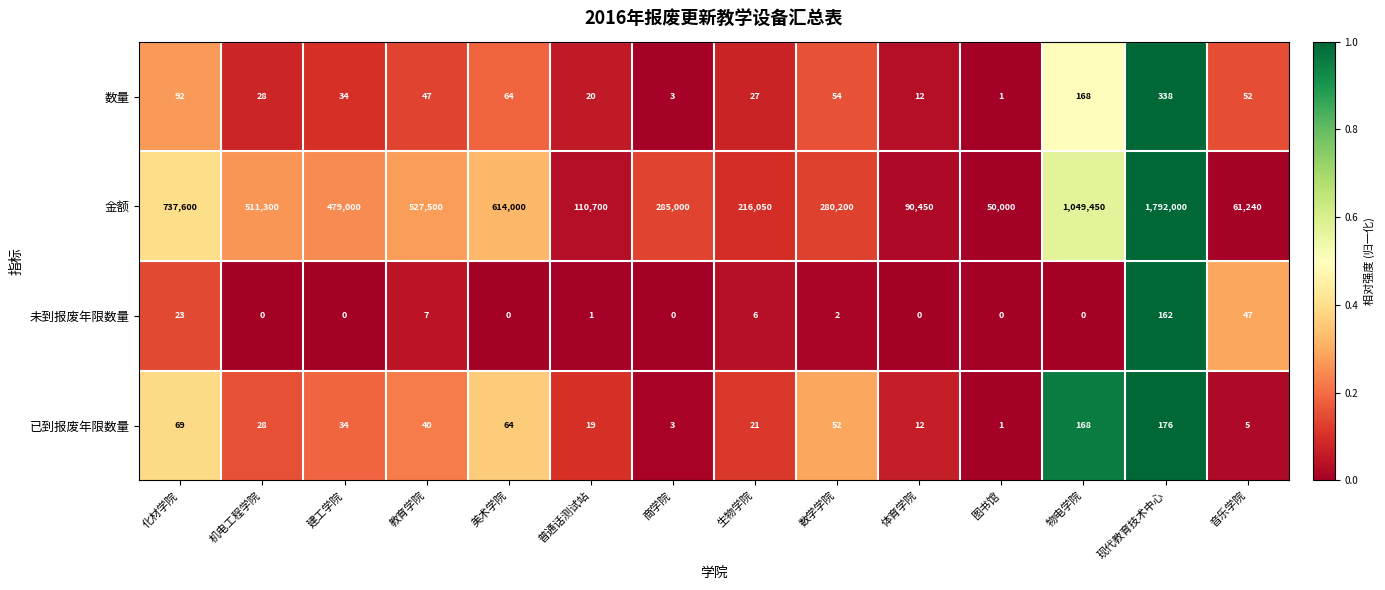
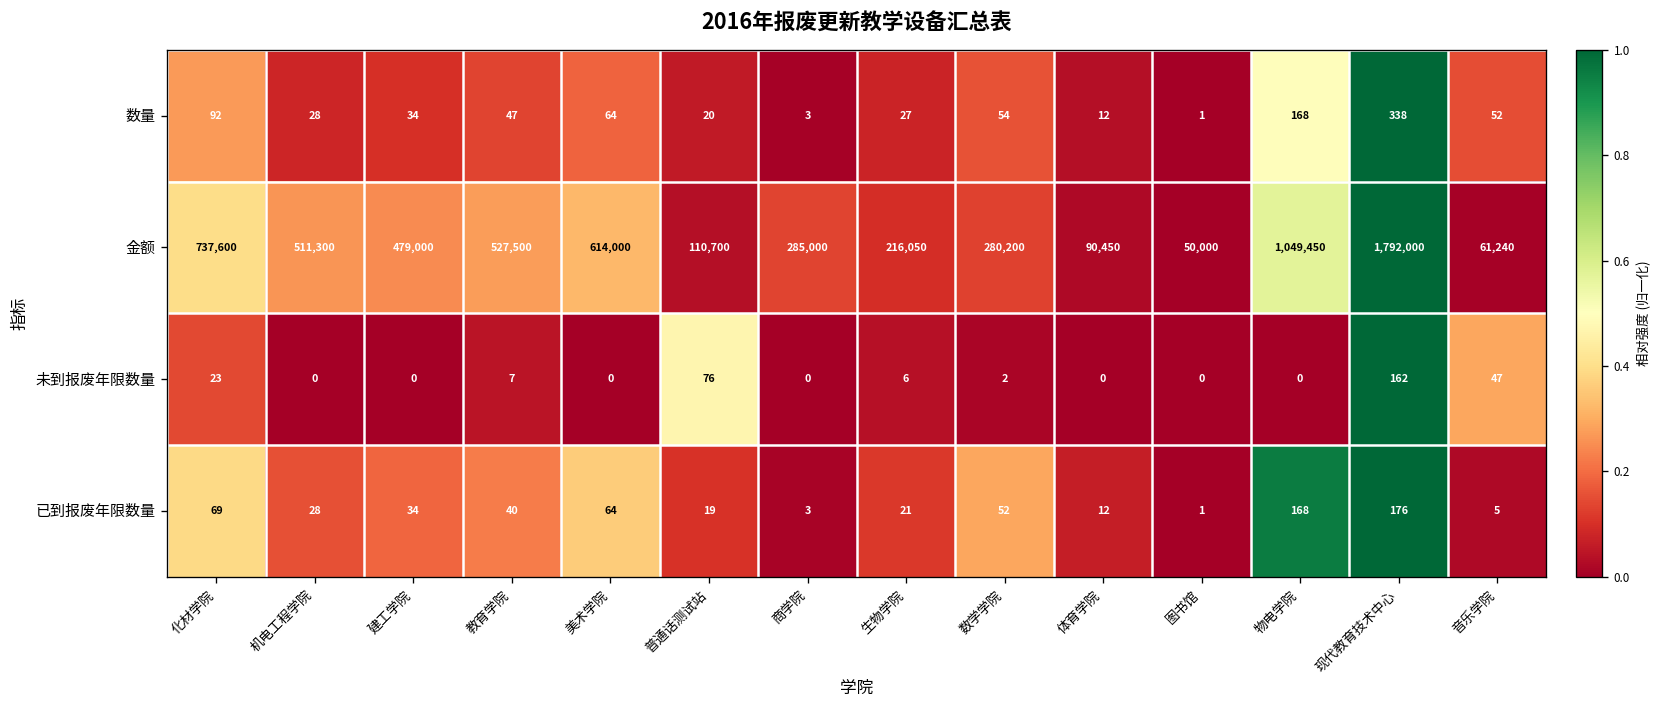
  {
    "数量": {
      "化材学院": "92",
      "机电工程学院": "28",
      "建工学院": "34",
      "教育学院": "47",
      "美术学院": "64",
      "普通话测试站": "20",
      "商学院": "3",
      "生物学院": "27",
      "数学学院": "54",
      "体育学院": "12",
      "图书馆": "1",
      "物电学院": "168",
      "现代教育技术中心": "338",
      "音乐学院": "52"
    },
    "金额": {
      "化材学院": "737,600",
      "机电工程学院": "511,300",
      "建工学院": "479,000",
      "教育学院": "527,500",
      "美术学院": "614,000",
      "普通话测试站": "110,700",
      "商学院": "285,000",
      "生物学院": "216,050",
      "数学学院": "280,200",
      "体育学院": "90,450",
      "图书馆": "50,000",
      "物电学院": "1,049,450",
      "现代教育技术中心": "1,792,000",
      "音乐学院": "61,240"
    },
    "未到报废年限数量": {
      "化材学院": "23",
      "机电工程学院": "0",
      "建工学院": "0",
      "教育学院": "7",
      "美术学院": "0",
-     "普通话测试站": "1",
+     "普通话测试站": "76",
      "商学院": "0",
      "生物学院": "6",
      "数学学院": "2",
      "体育学院": "0",
      "图书馆": "0",
      "物电学院": "0",
      "现代教育技术中心": "162",
      "音乐学院": "47"
    },
    "已到报废年限数量": {
      "化材学院": "69",
      "机电工程学院": "28",
      "建工学院": "34",
      "教育学院": "40",
      "美术学院": "64",
      "普通话测试站": "19",
      "商学院": "3",
      "生物学院": "21",
      "数学学院": "52",
      "体育学院": "12",
      "图书馆": "1",
      "物电学院": "168",
      "现代教育技术中心": "176",
      "音乐学院": "5"
    }
  }
